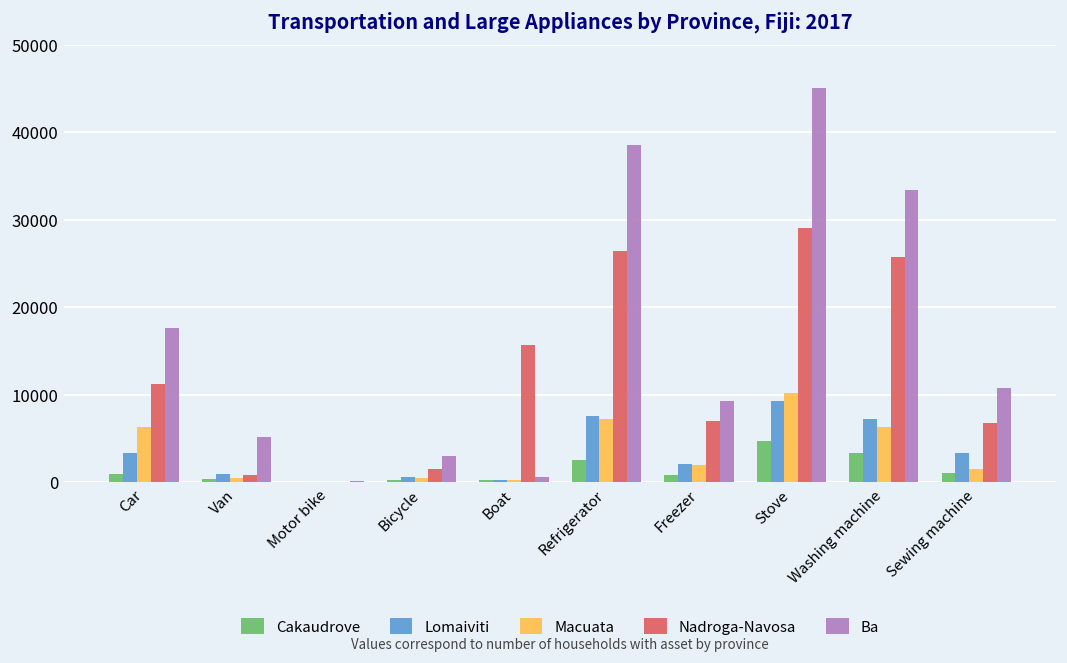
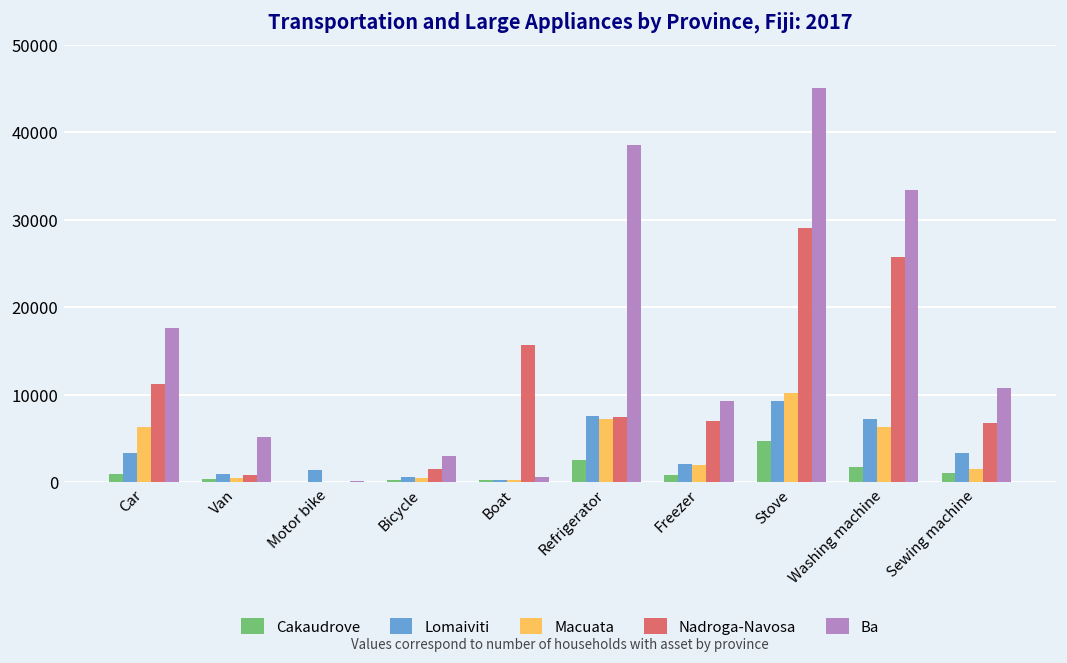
  {
    "Cakaudrove": {
      "Car": 1000,
      "Van": 0,
      "Refrigerator": 3000,
      "Freezer": 1000,
      "Stove": 5000,
-     "Washing machine": 3000,
+     "Washing machine": 2000,
      "Sewing machine": 1000
    },
    "Lomaiviti": {
      "Car": 3000,
      "Van": 1000,
-     "Motor bike": 0,
+     "Motor bike": 1000,
      "Bicycle": 1000,
      "Refrigerator": 8000,
      "Freezer": 2000,
      "Stove": 9000,
      "Washing machine": 7000,
      "Sewing machine": 3000
    },
    "Macuata": {
      "Car": 6000,
      "Van": 1000,
      "Bicycle": 1000,
      "Refrigerator": 7000,
      "Freezer": 2000,
      "Stove": 10000,
      "Washing machine": 6000,
      "Sewing machine": 2000
    },
    "Nadroga-Navosa": {
      "Car": 11000,
      "Van": 1000,
      "Bicycle": 2000,
      "Boat": 16000,
-     "Refrigerator": 26000,
+     "Refrigerator": 7000,
      "Freezer": 7000,
      "Stove": 29000,
      "Washing machine": 26000,
      "Sewing machine": 7000
    },
    "Ba": {
      "Car": 18000,
      "Van": 5000,
      "Bicycle": 3000,
      "Boat": 1000,
      "Refrigerator": 39000,
      "Freezer": 9000,
      "Stove": 45000,
      "Washing machine": 33000,
      "Sewing machine": 11000
    }
  }
